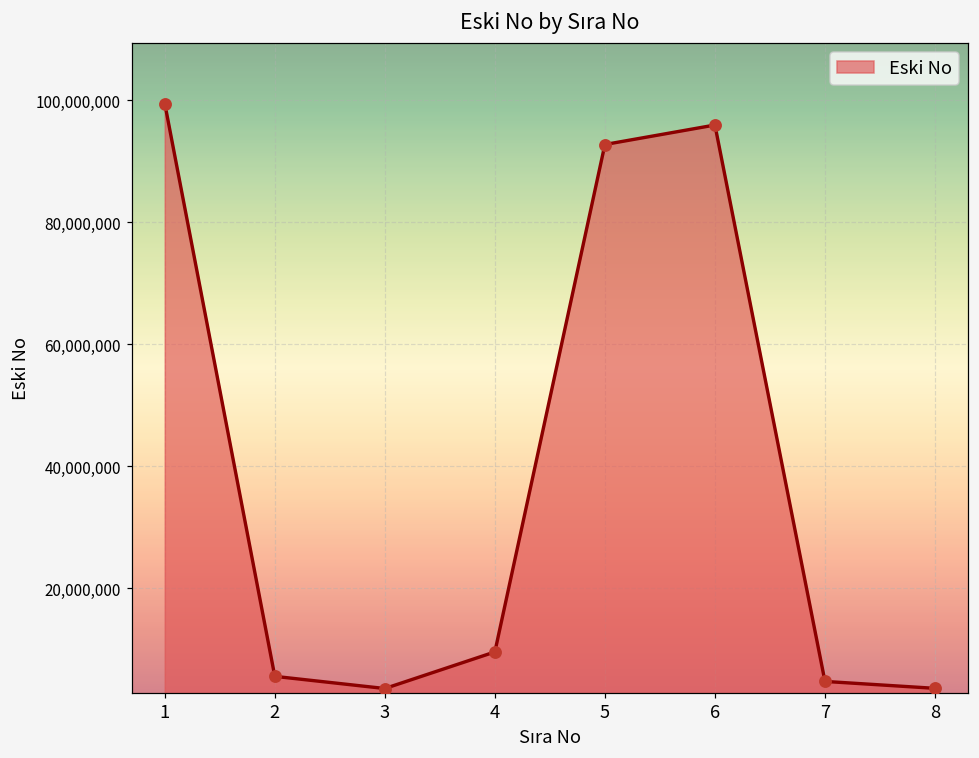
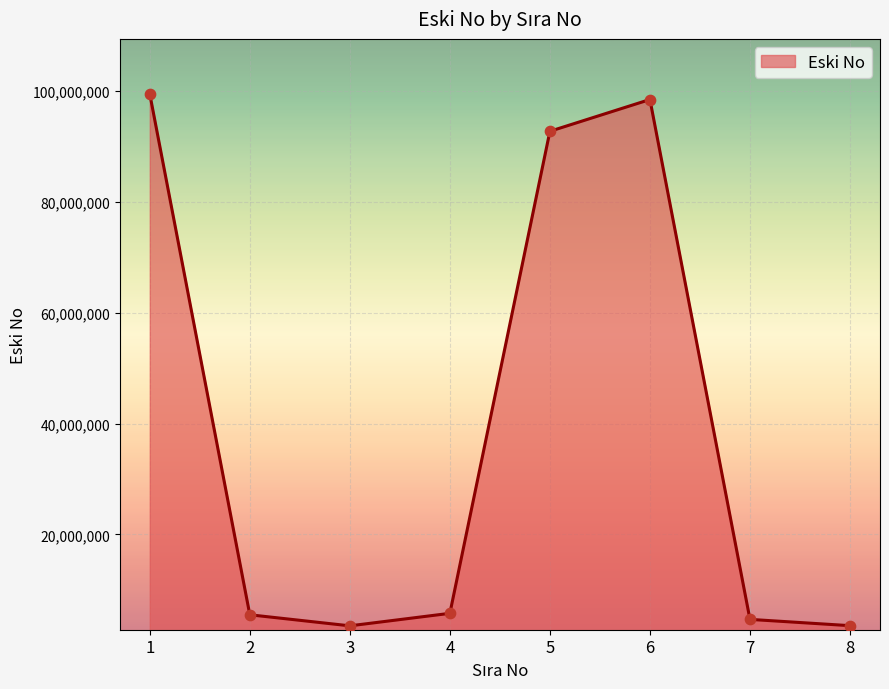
  {
    "1": "100,000,000",
    "2": "6,000,000",
    "3": "4,000,000",
-   "4": "10,000,000",
+   "4": "6,000,000",
    "5": "93,000,000",
-   "6": "96,000,000",
+   "6": "99,000,000",
    "7": "5,000,000",
    "8": "4,000,000"
  }
